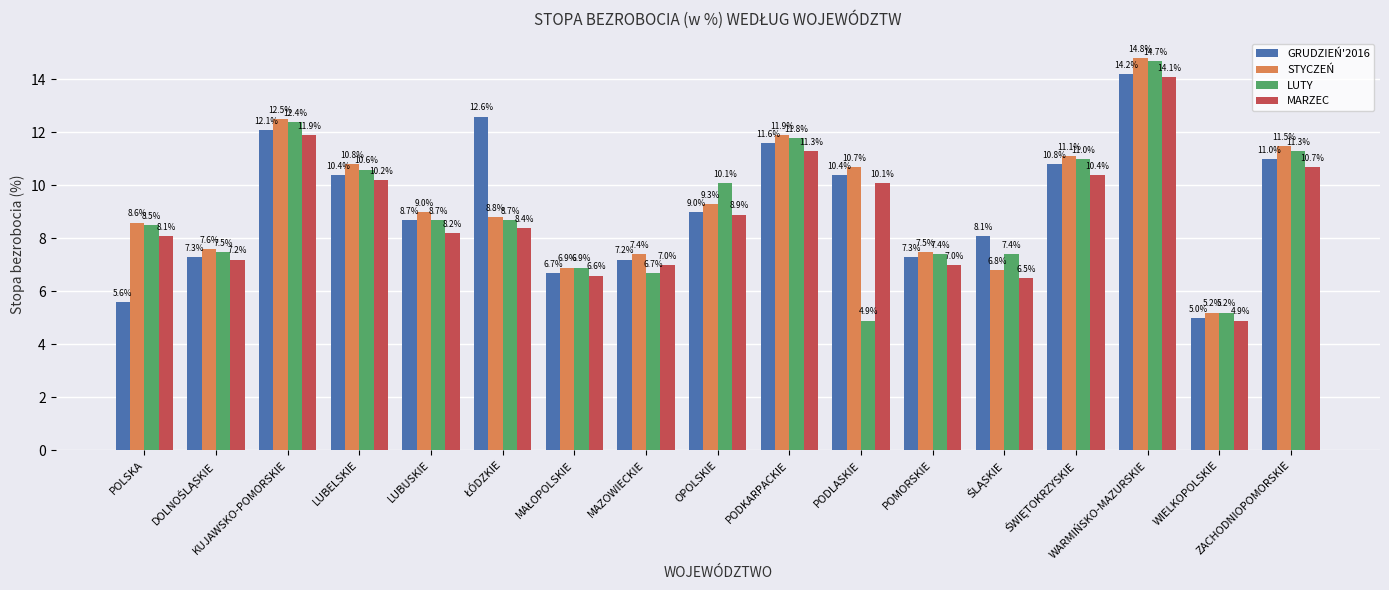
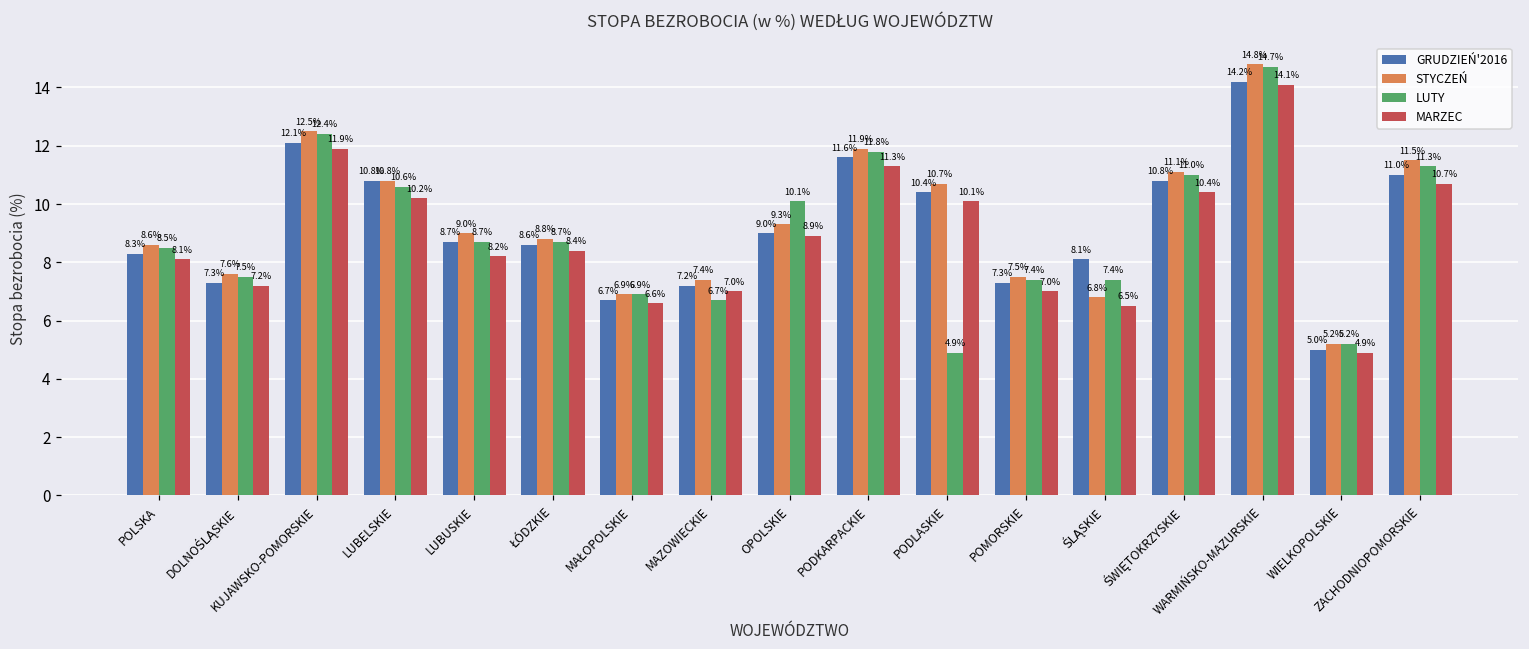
  {
    "GRUDZIEŃ'2016": {
-     "POLSKA": "5.6%",
+     "POLSKA": "8.3%",
      "DOLNOŚLĄSKIE": "7.3%",
      "KUJAWSKO-POMORSKIE": "12.1%",
-     "LUBELSKIE": "10.4%",
+     "LUBELSKIE": "10.8%",
      "LUBUSKIE": "8.7%",
-     "ŁÓDZKIE": "12.6%",
+     "ŁÓDZKIE": "8.6%",
      "MAŁOPOLSKIE": "6.7%",
      "MAZOWIECKIE": "7.2%",
      "OPOLSKIE": "9.0%",
      "PODKARPACKIE": "11.6%",
      "PODLASKIE": "10.4%",
      "POMORSKIE": "7.3%",
      "ŚLĄSKIE": "8.1%",
      "ŚWIĘTOKRZYSKIE": "10.8%",
      "WARMIŃSKO-MAZURSKIE": "14.2%",
      "WIELKOPOLSKIE": "5.0%",
      "ZACHODNIOPOMORSKIE": "11.0%"
    },
    "LUTY": {
      "LUBUSKIE": "8.7%",
      "MAZOWIECKIE": "6.7%",
      "OPOLSKIE": "10.1%",
      "PODLASKIE": "4.9%",
      "ŚLĄSKIE": "7.4%"
    }
  }
